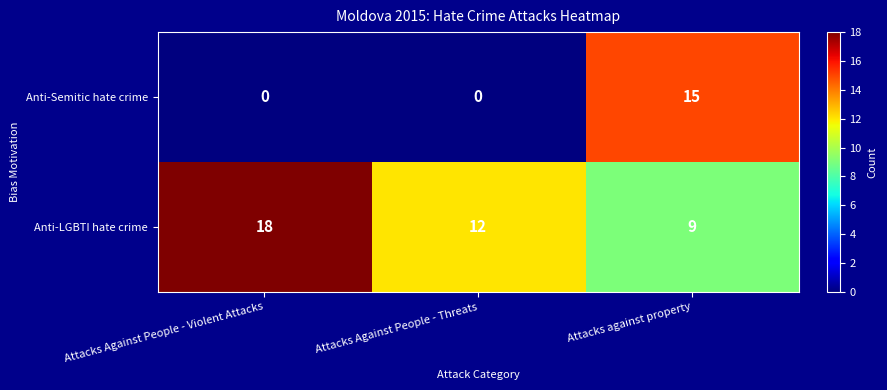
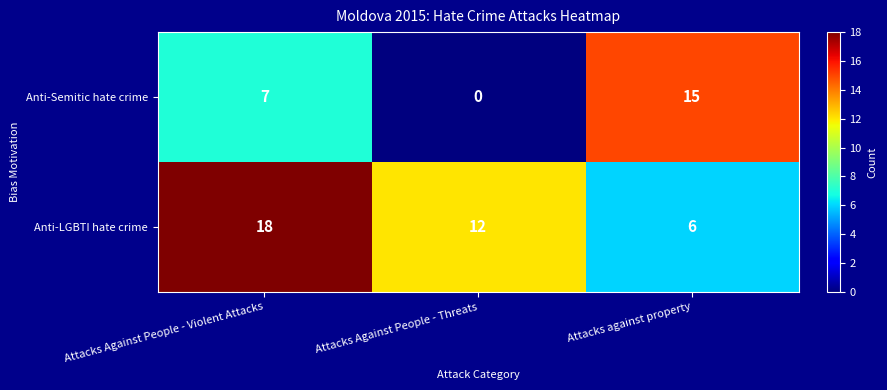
  {
    "Anti-Semitic hate crime": {
-     "Attacks Against People - Violent Attacks": 0,
+     "Attacks Against People - Violent Attacks": 7,
      "Attacks Against People - Threats": 0,
      "Attacks against property": 15
    },
    "Anti-LGBTI hate crime": {
      "Attacks Against People - Violent Attacks": 18,
      "Attacks Against People - Threats": 12,
-     "Attacks against property": 9
+     "Attacks against property": 6
    }
  }
